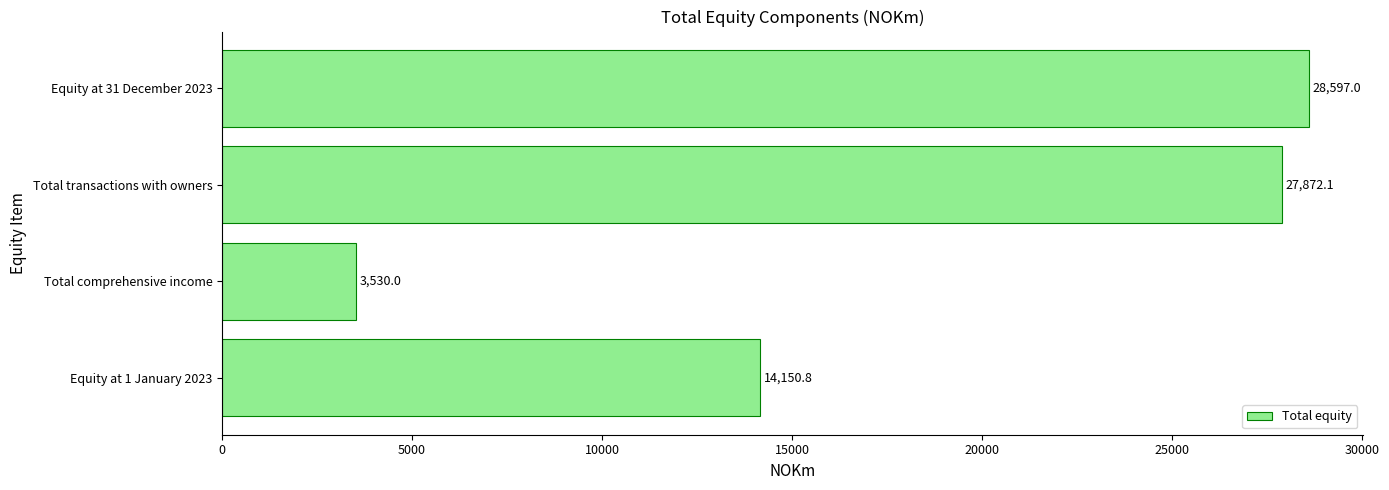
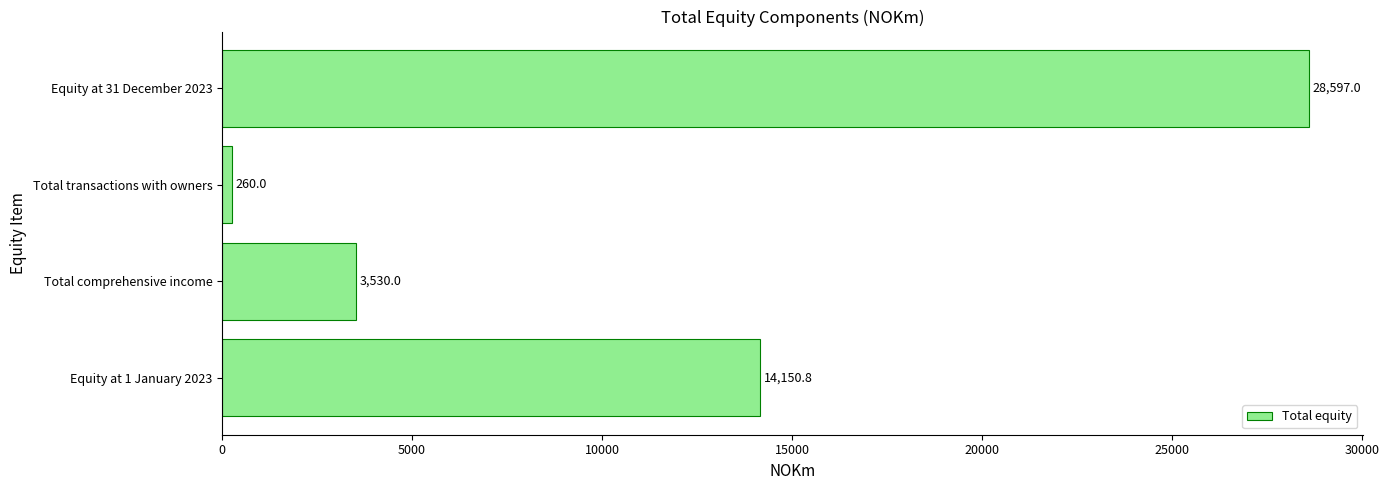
  {
    "Equity at 31 December 2023": "28,597.0",
-   "Total transactions with owners": "27,872.1",
+   "Total transactions with owners": "260.0",
    "Total comprehensive income": "3,530.0",
    "Equity at 1 January 2023": "14,150.8"
  }
